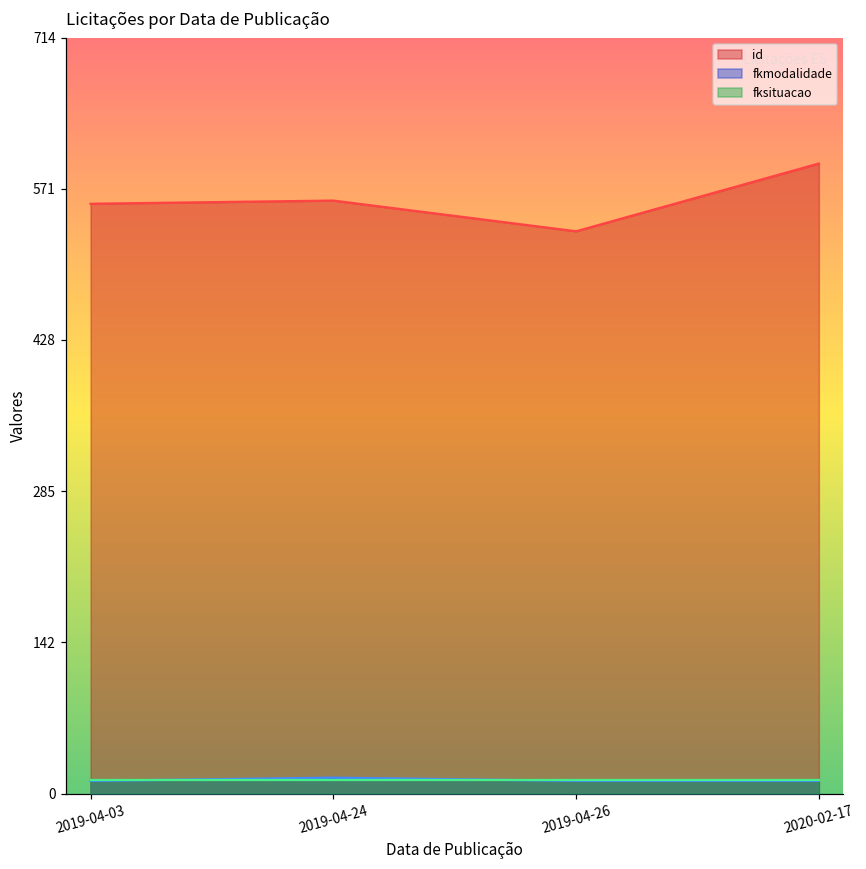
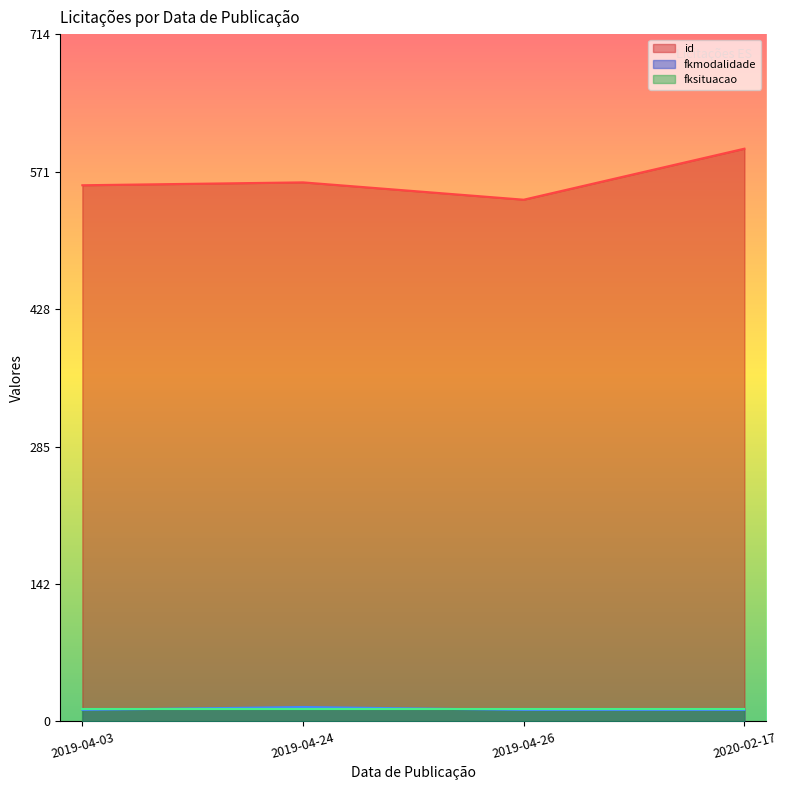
  {
    "id": {
      "2019-04-03": 560,
      "2019-04-24": 560,
-     "2019-04-26": 530,
+     "2019-04-26": 540,
      "2020-02-17": 600
    }
  }
